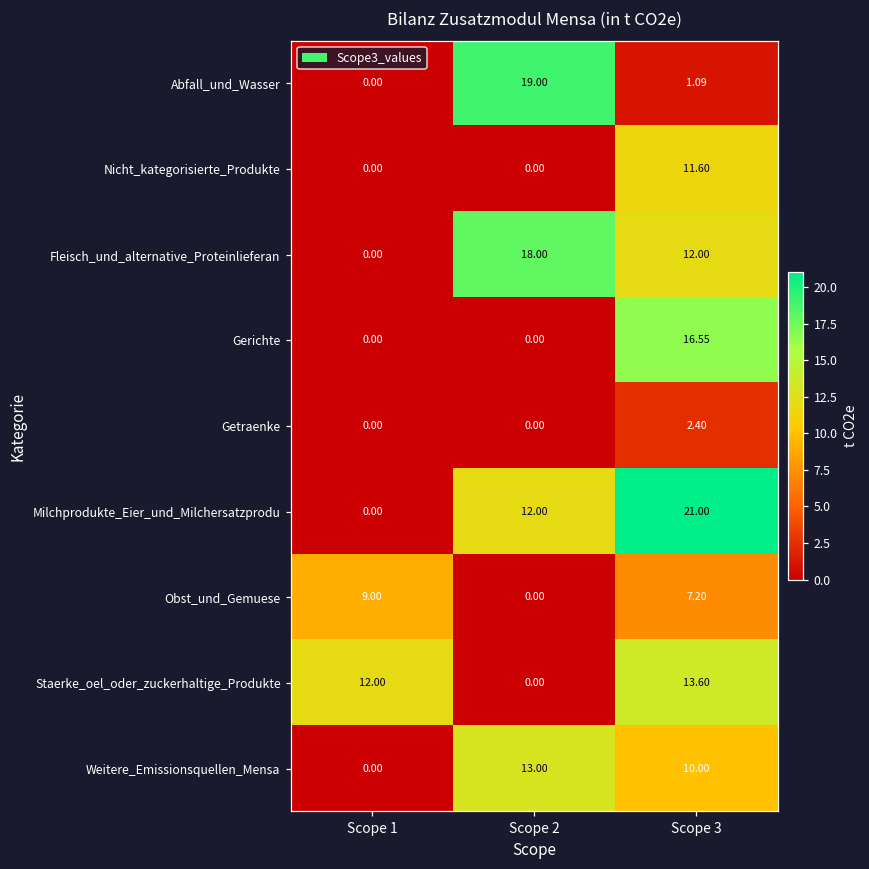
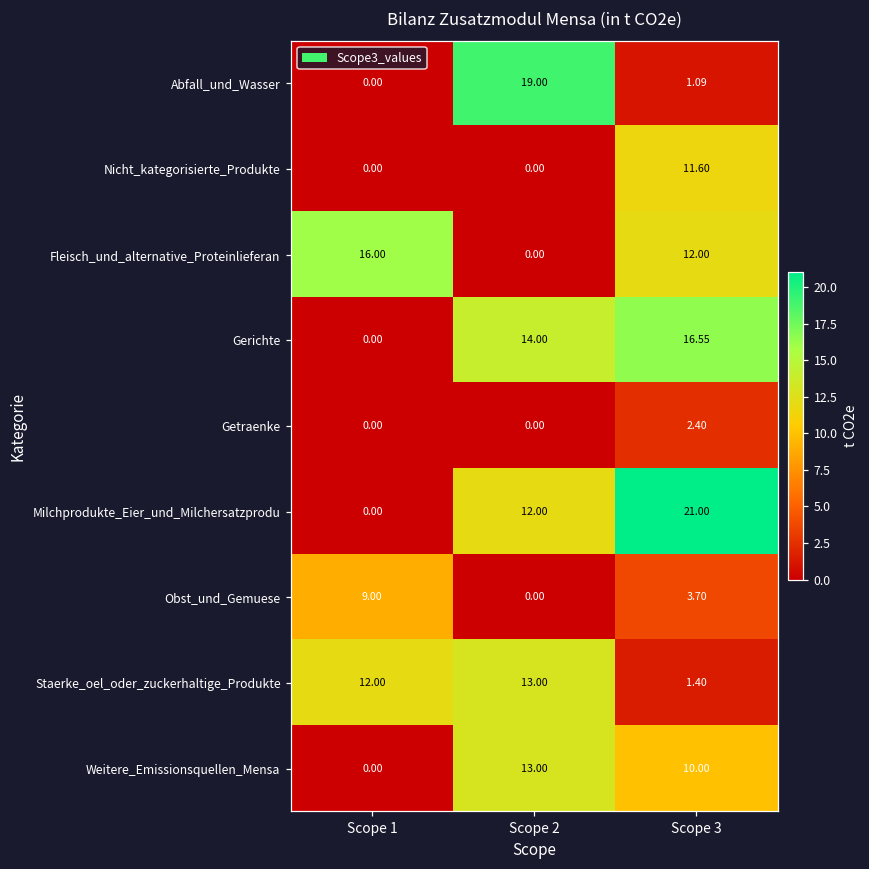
  {
    "Abfall_und_Wasser": {
      "Scope 1": 0.00,
      "Scope 2": 19.00,
      "Scope 3": 1.09
    },
    "Nicht_kategorisierte_Produkte": {
      "Scope 1": 0.00,
      "Scope 2": 0.00,
      "Scope 3": 11.60
    },
    "Fleisch_und_alternative_Proteinlieferan": {
-     "Scope 1": 0.00,
-     "Scope 2": 18.00,
+     "Scope 1": 16.00,
+     "Scope 2": 0.00,
      "Scope 3": 12.00
    },
    "Gerichte": {
      "Scope 1": 0.00,
-     "Scope 2": 0.00,
+     "Scope 2": 14.00,
      "Scope 3": 16.55
    },
    "Getraenke": {
      "Scope 1": 0.00,
      "Scope 2": 0.00,
      "Scope 3": 2.40
    },
    "Milchprodukte_Eier_und_Milchersatzprodu": {
      "Scope 1": 0.00,
      "Scope 2": 12.00,
      "Scope 3": 21.00
    },
    "Obst_und_Gemuese": {
      "Scope 1": 9.00,
      "Scope 2": 0.00,
-     "Scope 3": 7.20
+     "Scope 3": 3.70
    },
    "Staerke_oel_oder_zuckerhaltige_Produkte": {
      "Scope 1": 12.00,
-     "Scope 2": 0.00,
-     "Scope 3": 13.60
+     "Scope 2": 13.00,
+     "Scope 3": 1.40
    },
    "Weitere_Emissionsquellen_Mensa": {
      "Scope 1": 0.00,
      "Scope 2": 13.00,
      "Scope 3": 10.00
    }
  }
